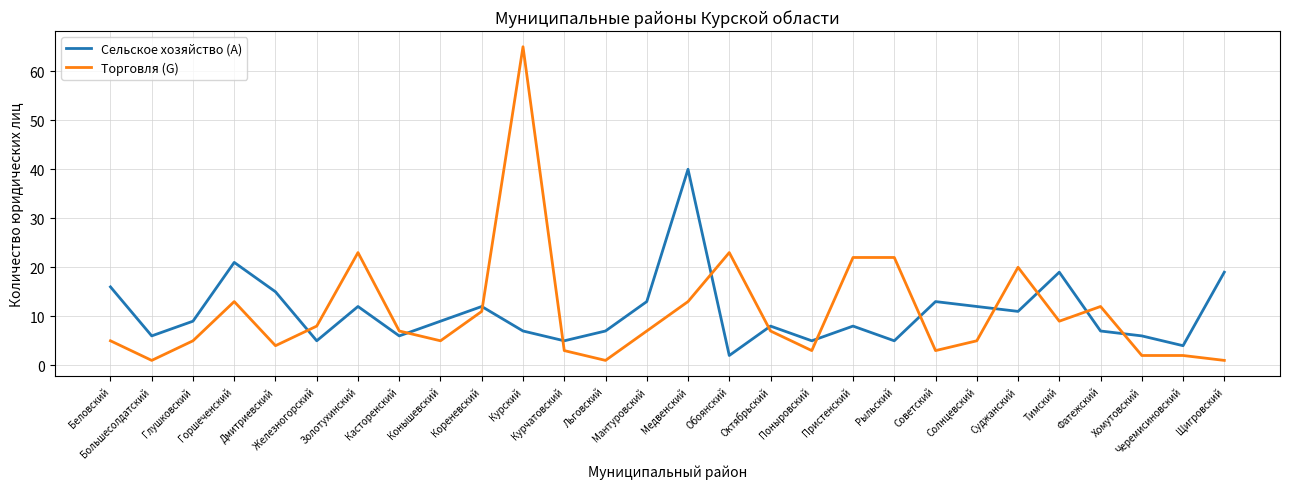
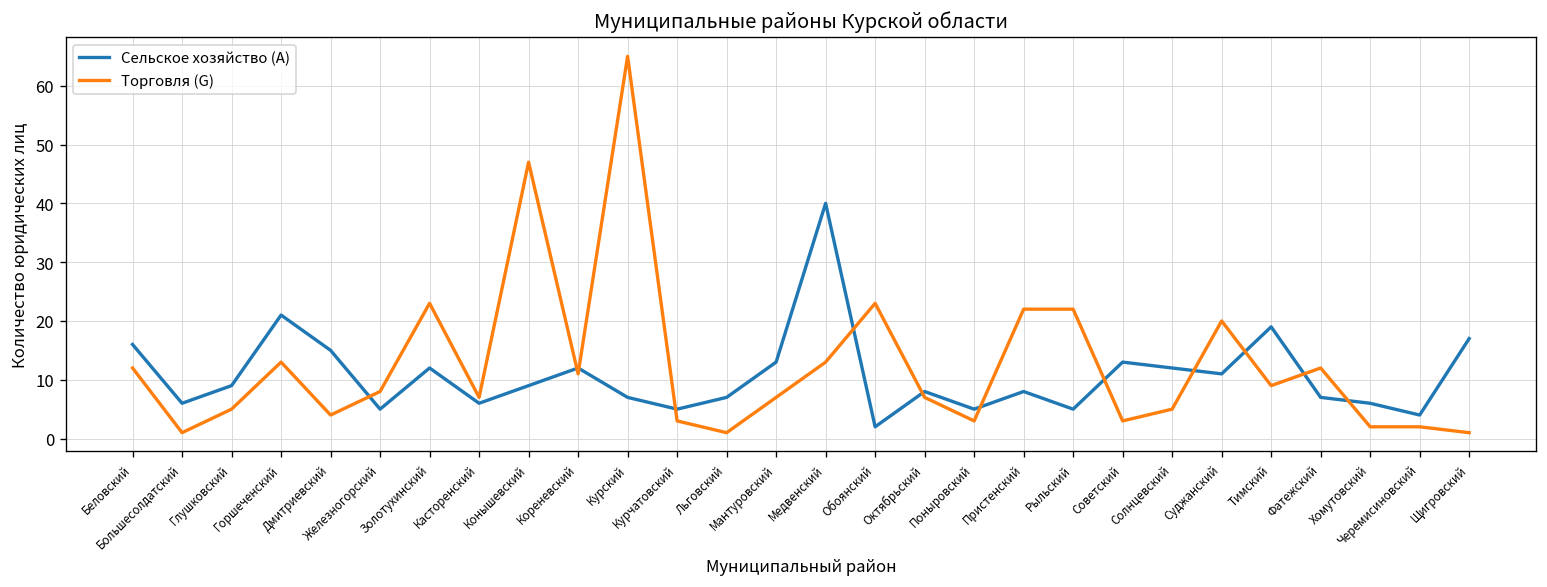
  {
    "Сельское хозяйство (A)": {
      "Беловский": 16,
      "Большесолдатский": 6,
      "Глушковский": 9,
      "Горшеченский": 21,
      "Дмитриевский": 15,
      "Железногорский": 5,
      "Золотухинский": 12,
      "Касторенский": 6,
      "Конышевский": 9,
      "Кореневский": 12,
      "Курский": 7,
      "Курчатовский": 5,
      "Льговский": 7,
      "Мантуровский": 13,
      "Медвенский": 40,
      "Обоянский": 2,
      "Октябрьский": 8,
      "Поныровский": 5,
      "Пристенский": 8,
      "Рыльский": 5,
      "Советский": 13,
      "Солнцевский": 12,
      "Суджанский": 11,
      "Тимский": 19,
      "Фатежский": 7,
      "Хомутовский": 6,
      "Черемисиновский": 4,
-     "Щигровский": 19
+     "Щигровский": 17
    },
    "Торговля (G)": {
-     "Беловский": 5,
+     "Беловский": 12,
      "Большесолдатский": 1,
      "Глушковский": 5,
      "Горшеченский": 13,
      "Дмитриевский": 4,
      "Железногорский": 8,
      "Золотухинский": 23,
      "Касторенский": 7,
-     "Конышевский": 5,
+     "Конышевский": 47,
      "Кореневский": 11,
      "Курский": 65,
      "Курчатовский": 3,
      "Льговский": 1,
      "Мантуровский": 7,
      "Медвенский": 13,
      "Обоянский": 23,
      "Октябрьский": 7,
      "Поныровский": 3,
      "Пристенский": 22,
      "Рыльский": 22,
      "Советский": 3,
      "Солнцевский": 5,
      "Суджанский": 20,
      "Тимский": 9,
      "Фатежский": 12,
      "Хомутовский": 2,
      "Черемисиновский": 2,
      "Щигровский": 1
    }
  }
